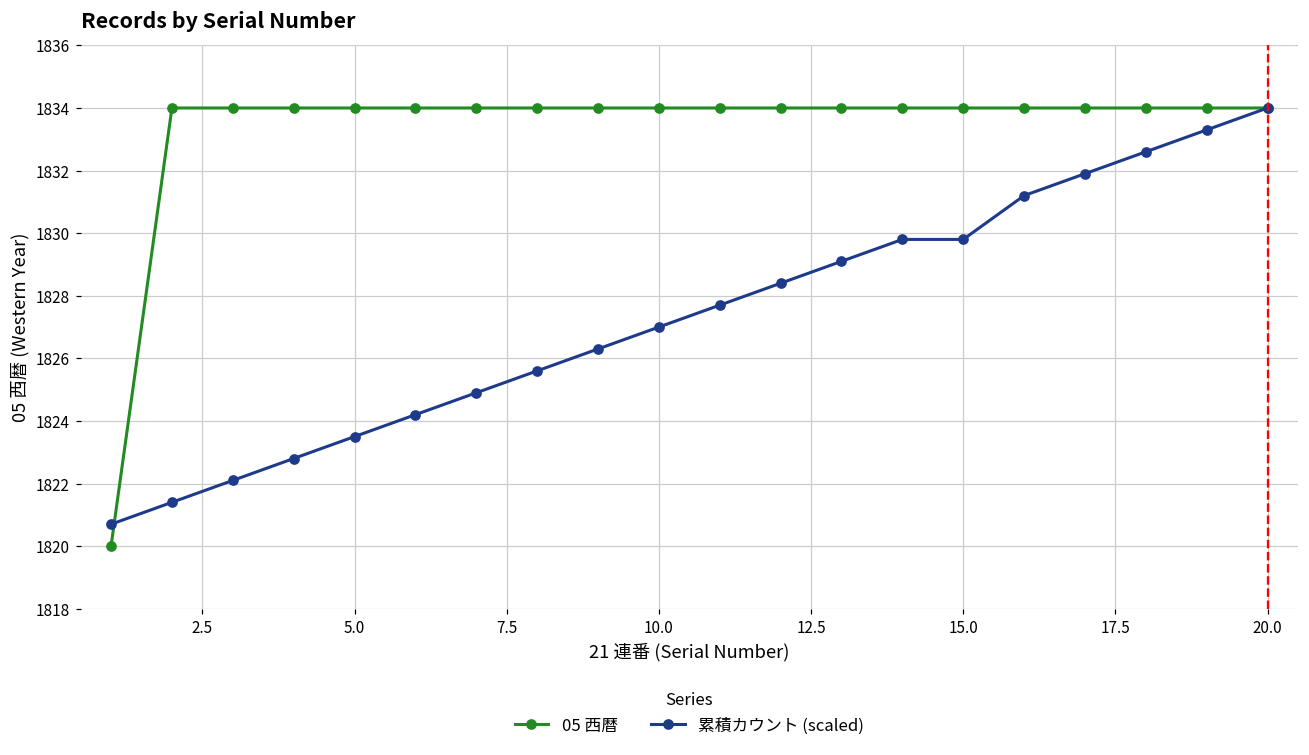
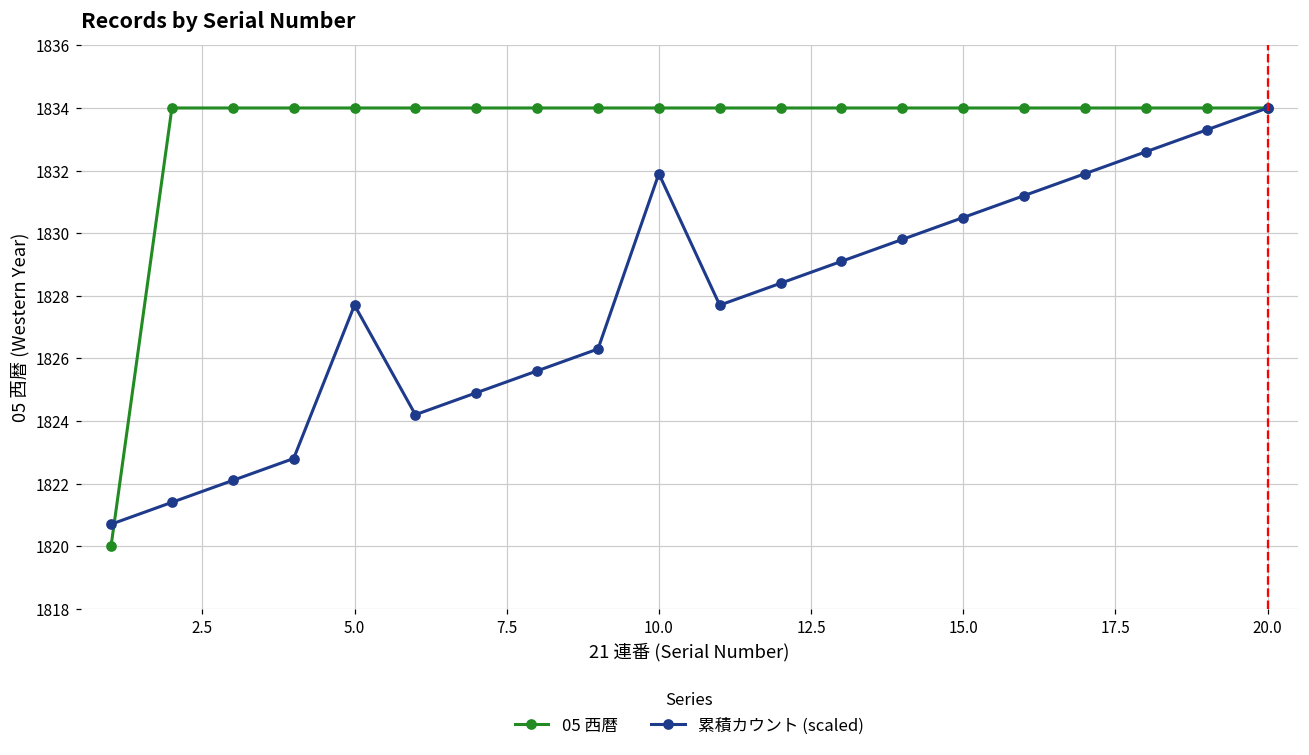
  {
    "05 西暦": {
      "5.0": 1834.0,
      "10.0": 1834.0,
      "15.0": 1834.0
    },
    "累積カウント (scaled)": {
-     "5.0": 1823.5,
-     "10.0": 1827.0,
-     "15.0": 1829.8
+     "5.0": 1827.7,
+     "10.0": 1831.9,
+     "15.0": 1830.5
    }
  }
